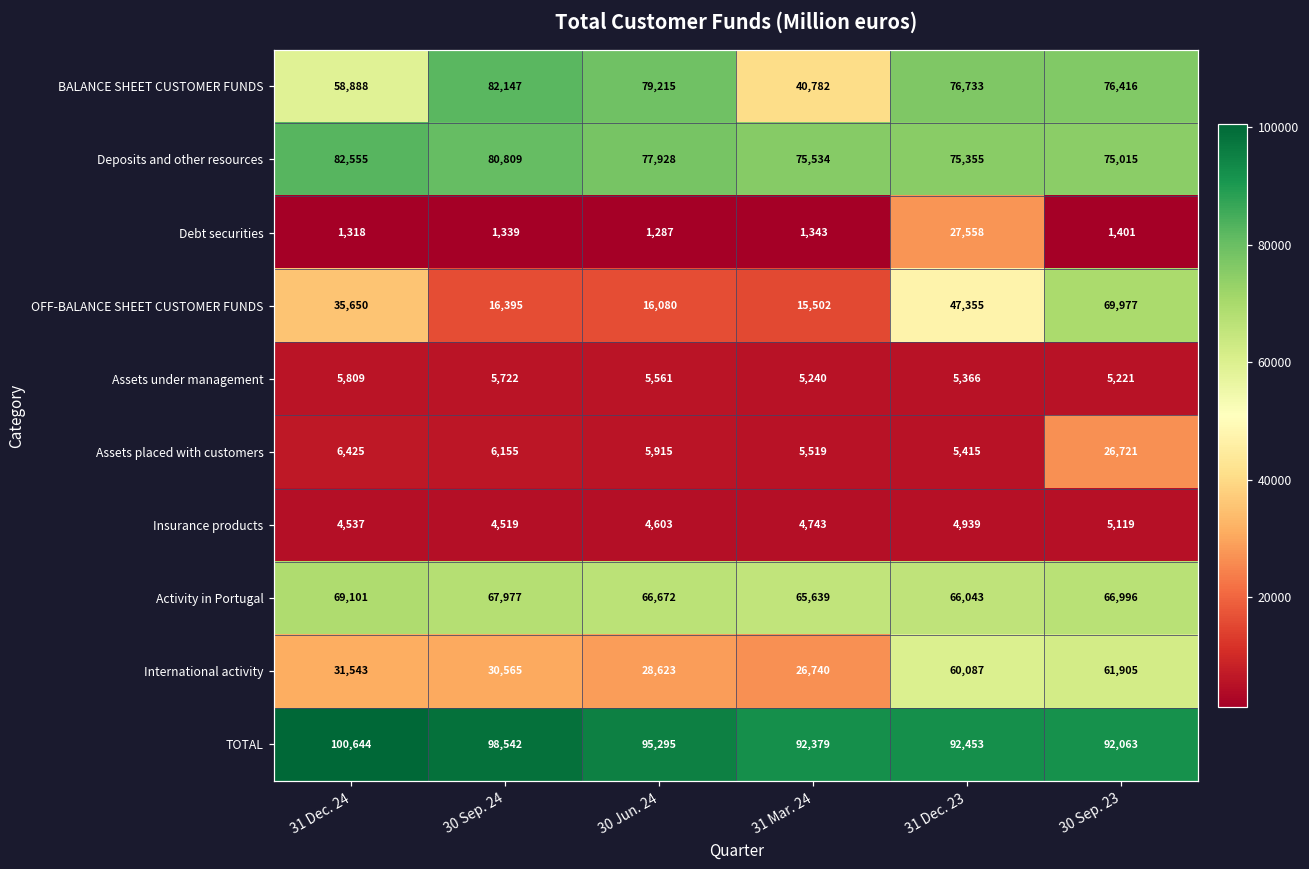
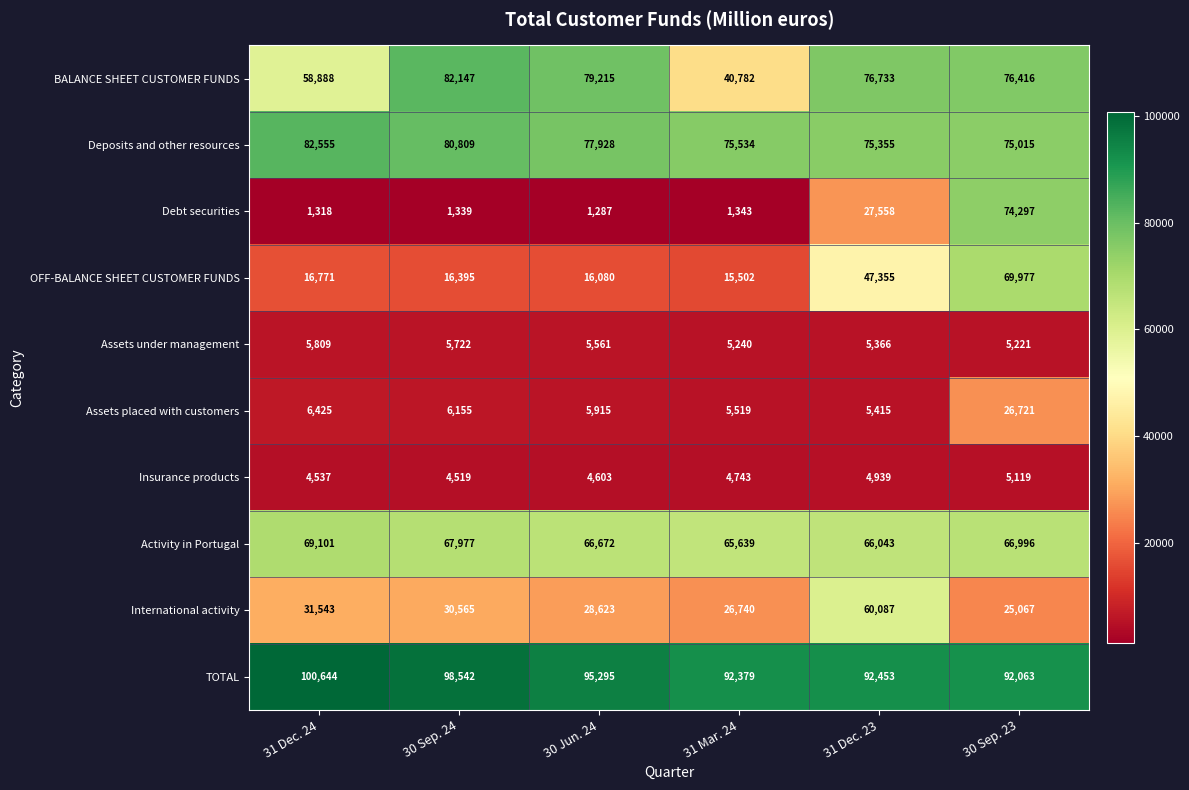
  {
    "BALANCE SHEET CUSTOMER FUNDS": {
      "31 Dec. 24": "58,888",
      "30 Sep. 24": "82,147",
      "30 Jun. 24": "79,215",
      "31 Mar. 24": "40,782",
      "31 Dec. 23": "76,733",
      "30 Sep. 23": "76,416"
    },
    "Deposits and other resources": {
      "31 Dec. 24": "82,555",
      "30 Sep. 24": "80,809",
      "30 Jun. 24": "77,928",
      "31 Mar. 24": "75,534",
      "31 Dec. 23": "75,355",
      "30 Sep. 23": "75,015"
    },
    "Debt securities": {
      "31 Dec. 24": "1,318",
      "30 Sep. 24": "1,339",
      "30 Jun. 24": "1,287",
      "31 Mar. 24": "1,343",
      "31 Dec. 23": "27,558",
-     "30 Sep. 23": "1,401"
+     "30 Sep. 23": "74,297"
    },
    "OFF-BALANCE SHEET CUSTOMER FUNDS": {
-     "31 Dec. 24": "35,650",
+     "31 Dec. 24": "16,771",
      "30 Sep. 24": "16,395",
      "30 Jun. 24": "16,080",
      "31 Mar. 24": "15,502",
      "31 Dec. 23": "47,355",
      "30 Sep. 23": "69,977"
    },
    "Assets under management": {
      "31 Dec. 24": "5,809",
      "30 Sep. 24": "5,722",
      "30 Jun. 24": "5,561",
      "31 Mar. 24": "5,240",
      "31 Dec. 23": "5,366",
      "30 Sep. 23": "5,221"
    },
    "Assets placed with customers": {
      "31 Dec. 24": "6,425",
      "30 Sep. 24": "6,155",
      "30 Jun. 24": "5,915",
      "31 Mar. 24": "5,519",
      "31 Dec. 23": "5,415",
      "30 Sep. 23": "26,721"
    },
    "Insurance products": {
      "31 Dec. 24": "4,537",
      "30 Sep. 24": "4,519",
      "30 Jun. 24": "4,603",
      "31 Mar. 24": "4,743",
      "31 Dec. 23": "4,939",
      "30 Sep. 23": "5,119"
    },
    "Activity in Portugal": {
      "31 Dec. 24": "69,101",
      "30 Sep. 24": "67,977",
      "30 Jun. 24": "66,672",
      "31 Mar. 24": "65,639",
      "31 Dec. 23": "66,043",
      "30 Sep. 23": "66,996"
    },
    "International activity": {
      "31 Dec. 24": "31,543",
      "30 Sep. 24": "30,565",
      "30 Jun. 24": "28,623",
      "31 Mar. 24": "26,740",
      "31 Dec. 23": "60,087",
-     "30 Sep. 23": "61,905"
+     "30 Sep. 23": "25,067"
    },
    "TOTAL": {
      "31 Dec. 24": "100,644",
      "30 Sep. 24": "98,542",
      "30 Jun. 24": "95,295",
      "31 Mar. 24": "92,379",
      "31 Dec. 23": "92,453",
      "30 Sep. 23": "92,063"
    }
  }
